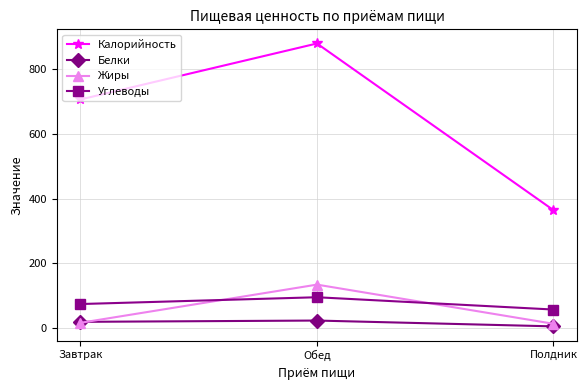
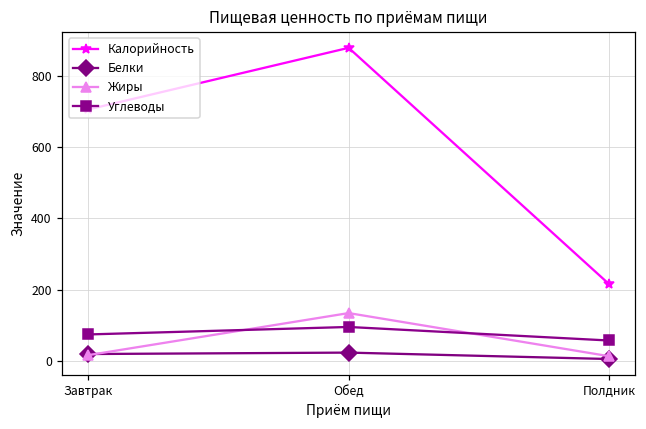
  {
    "Калорийность": {
      "Обед": 880,
-     "Полдник": 360
+     "Полдник": 220
    },
    "Жиры": {
      "Обед": 130,
      "Полдник": 10
    }
  }
